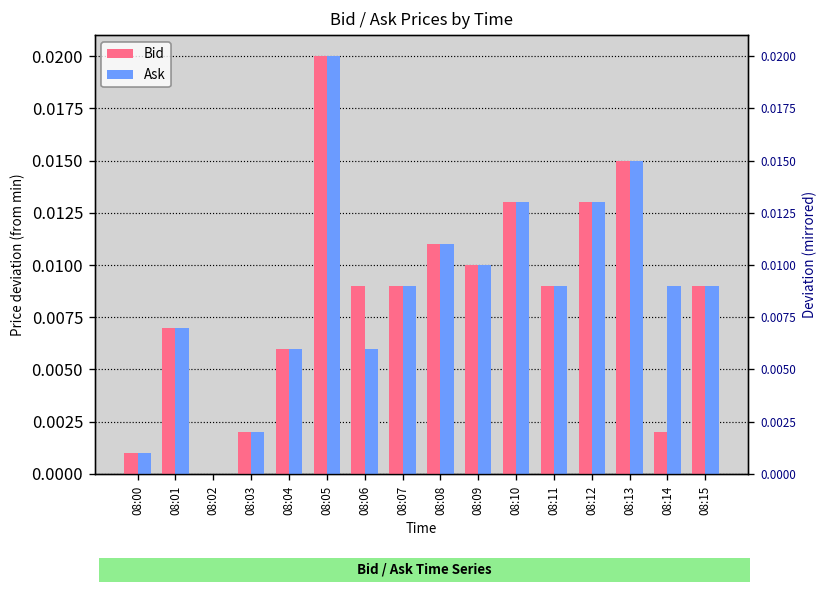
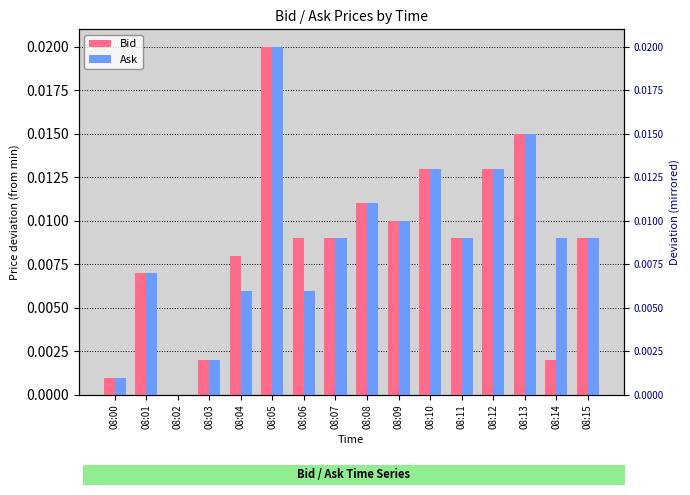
  {
    "Bid": {
      "08:00": 0.0010,
      "08:01": 0.0070,
      "08:02": 0.0000,
      "08:03": 0.0020,
-     "08:04": 0.0060,
+     "08:04": 0.0080,
      "08:05": 0.0200,
      "08:06": 0.0090,
      "08:07": 0.0090,
      "08:08": 0.0110,
      "08:09": 0.0100,
      "08:10": 0.0130,
      "08:11": 0.0090,
      "08:12": 0.0130,
      "08:13": 0.0150,
      "08:14": 0.0020,
      "08:15": 0.0090
    },
    "Ask": {
      "08:00": 0.0010,
      "08:01": 0.0070,
      "08:02": 0.0000,
      "08:03": 0.0020,
      "08:04": 0.0060,
      "08:05": 0.0200,
      "08:06": 0.0060,
      "08:07": 0.0090,
      "08:08": 0.0110,
      "08:09": 0.0100,
      "08:10": 0.0130,
      "08:11": 0.0090,
      "08:12": 0.0130,
      "08:13": 0.0150,
      "08:14": 0.0090,
      "08:15": 0.0090
    }
  }
